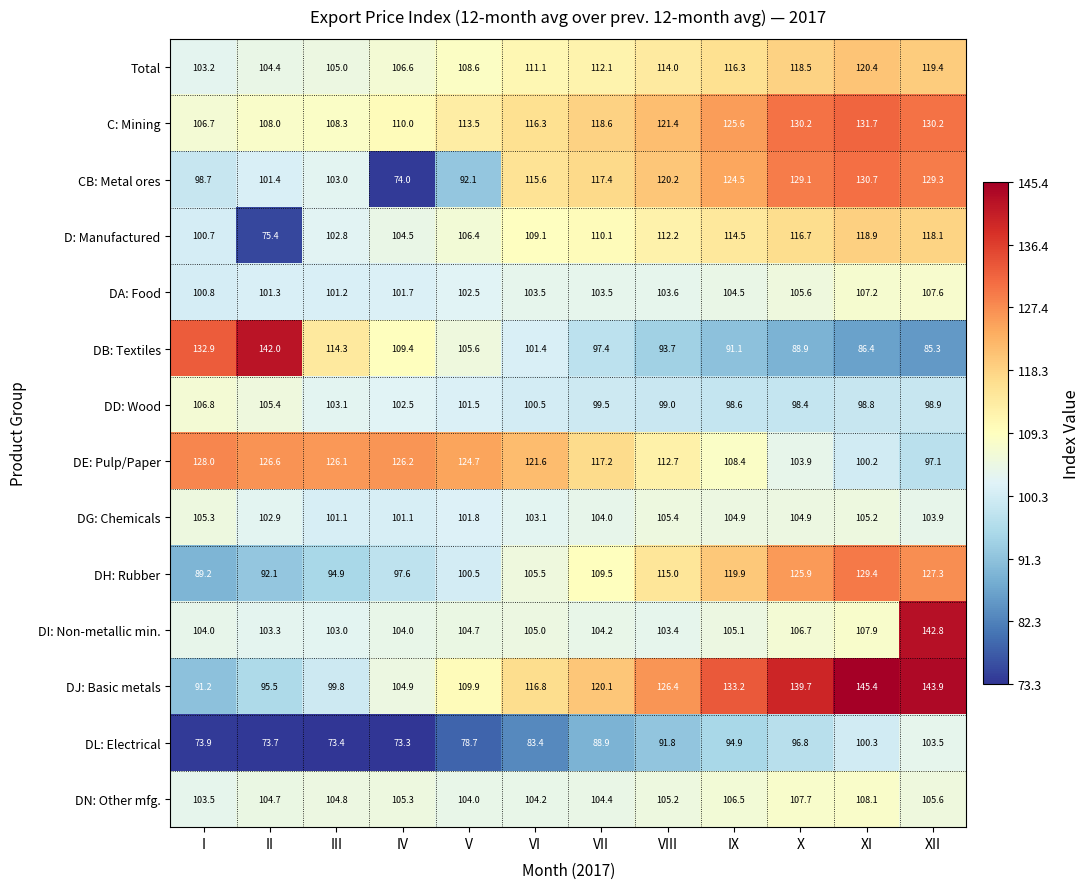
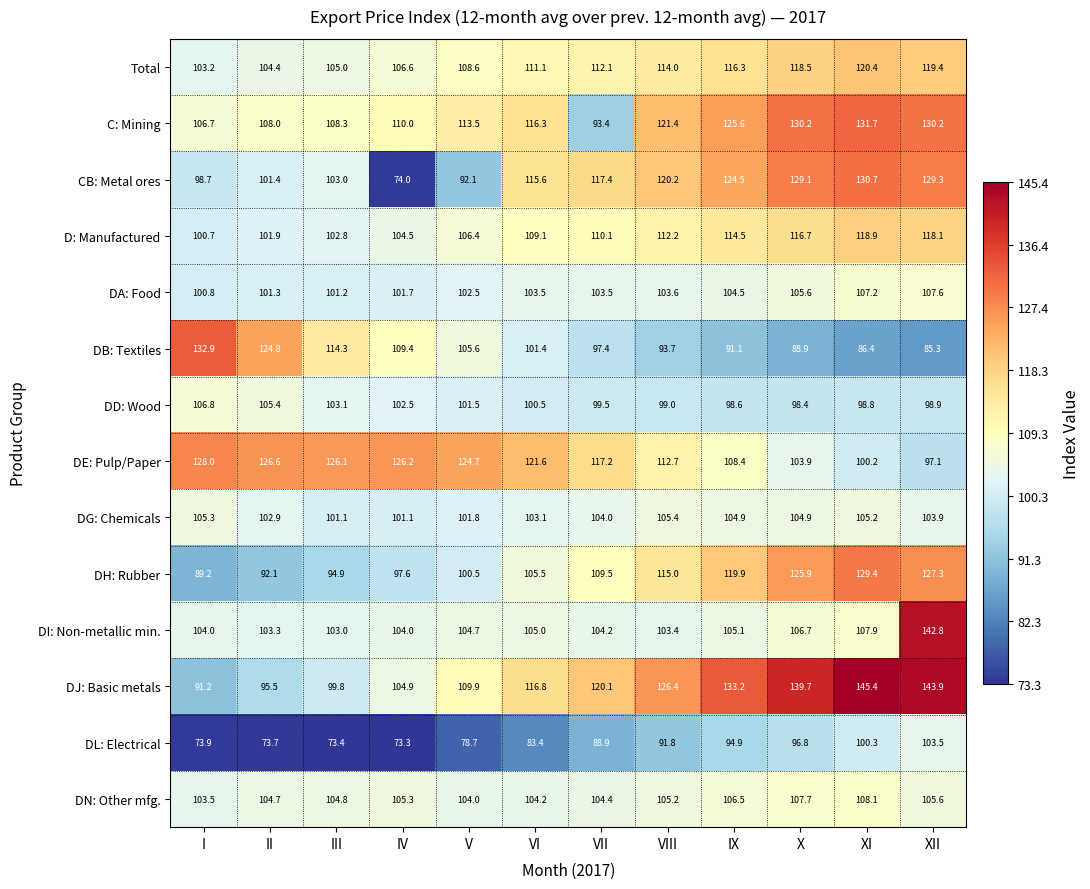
  {
    "Total": {
      "I": 103.2,
      "II": 104.4,
      "III": 105.0,
      "IV": 106.6,
      "V": 108.6,
      "VI": 111.1,
      "VII": 112.1,
      "VIII": 114.0,
      "IX": 116.3,
      "X": 118.5,
      "XI": 120.4,
      "XII": 119.4
    },
    "C: Mining": {
      "I": 106.7,
      "II": 108.0,
      "III": 108.3,
      "IV": 110.0,
      "V": 113.5,
      "VI": 116.3,
-     "VII": 118.6,
+     "VII": 93.4,
      "VIII": 121.4,
      "IX": 125.6,
      "X": 130.2,
      "XI": 131.7,
      "XII": 130.2
    },
    "CB: Metal ores": {
      "I": 98.7,
      "II": 101.4,
      "III": 103.0,
      "IV": 74.0,
      "V": 92.1,
      "VI": 115.6,
      "VII": 117.4,
      "VIII": 120.2,
      "IX": 124.5,
      "X": 129.1,
      "XI": 130.7,
      "XII": 129.3
    },
    "D: Manufactured": {
      "I": 100.7,
-     "II": 75.4,
+     "II": 101.9,
      "III": 102.8,
      "IV": 104.5,
      "V": 106.4,
      "VI": 109.1,
      "VII": 110.1,
      "VIII": 112.2,
      "IX": 114.5,
      "X": 116.7,
      "XI": 118.9,
      "XII": 118.1
    },
    "DA: Food": {
      "I": 100.8,
      "II": 101.3,
      "III": 101.2,
      "IV": 101.7,
      "V": 102.5,
      "VI": 103.5,
      "VII": 103.5,
      "VIII": 103.6,
      "IX": 104.5,
      "X": 105.6,
      "XI": 107.2,
      "XII": 107.6
    },
    "DB: Textiles": {
      "I": 132.9,
-     "II": 142.0,
+     "II": 124.8,
      "III": 114.3,
      "IV": 109.4,
      "V": 105.6,
      "VI": 101.4,
      "VII": 97.4,
      "VIII": 93.7,
      "IX": 91.1,
      "X": 88.9,
      "XI": 86.4,
      "XII": 85.3
    },
    "DD: Wood": {
      "I": 106.8,
      "II": 105.4,
      "III": 103.1,
      "IV": 102.5,
      "V": 101.5,
      "VI": 100.5,
      "VII": 99.5,
      "VIII": 99.0,
      "IX": 98.6,
      "X": 98.4,
      "XI": 98.8,
      "XII": 98.9
    },
    "DE: Pulp/Paper": {
      "I": 128.0,
      "II": 126.6,
      "III": 126.1,
      "IV": 126.2,
      "V": 124.7,
      "VI": 121.6,
      "VII": 117.2,
      "VIII": 112.7,
      "IX": 108.4,
      "X": 103.9,
      "XI": 100.2,
      "XII": 97.1
    },
    "DG: Chemicals": {
      "I": 105.3,
      "II": 102.9,
      "III": 101.1,
      "IV": 101.1,
      "V": 101.8,
      "VI": 103.1,
      "VII": 104.0,
      "VIII": 105.4,
      "IX": 104.9,
      "X": 104.9,
      "XI": 105.2,
      "XII": 103.9
    },
    "DH: Rubber": {
      "I": 89.2,
      "II": 92.1,
      "III": 94.9,
      "IV": 97.6,
      "V": 100.5,
      "VI": 105.5,
      "VII": 109.5,
      "VIII": 115.0,
      "IX": 119.9,
      "X": 125.9,
      "XI": 129.4,
      "XII": 127.3
    },
    "DI: Non-metallic min.": {
      "I": 104.0,
      "II": 103.3,
      "III": 103.0,
      "IV": 104.0,
      "V": 104.7,
      "VI": 105.0,
      "VII": 104.2,
      "VIII": 103.4,
      "IX": 105.1,
      "X": 106.7,
      "XI": 107.9,
      "XII": 142.8
    },
    "DJ: Basic metals": {
      "I": 91.2,
      "II": 95.5,
      "III": 99.8,
      "IV": 104.9,
      "V": 109.9,
      "VI": 116.8,
      "VII": 120.1,
      "VIII": 126.4,
      "IX": 133.2,
      "X": 139.7,
      "XI": 145.4,
      "XII": 143.9
    },
    "DL: Electrical": {
      "I": 73.9,
      "II": 73.7,
      "III": 73.4,
      "IV": 73.3,
      "V": 78.7,
      "VI": 83.4,
      "VII": 88.9,
      "VIII": 91.8,
      "IX": 94.9,
      "X": 96.8,
      "XI": 100.3,
      "XII": 103.5
    },
    "DN: Other mfg.": {
      "I": 103.5,
      "II": 104.7,
      "III": 104.8,
      "IV": 105.3,
      "V": 104.0,
      "VI": 104.2,
      "VII": 104.4,
      "VIII": 105.2,
      "IX": 106.5,
      "X": 107.7,
      "XI": 108.1,
      "XII": 105.6
    }
  }
